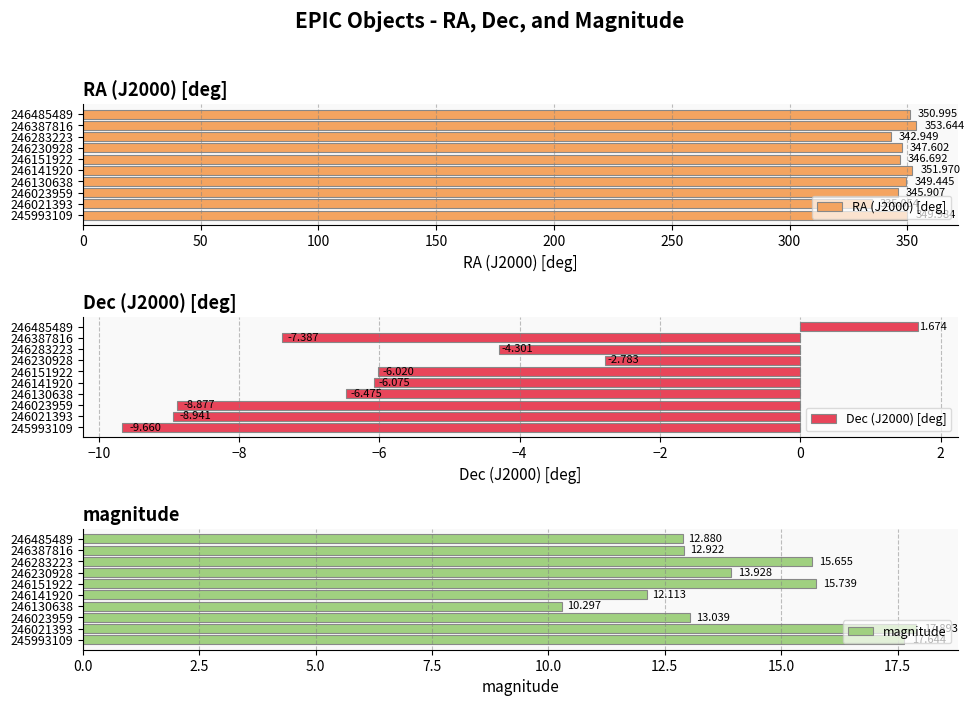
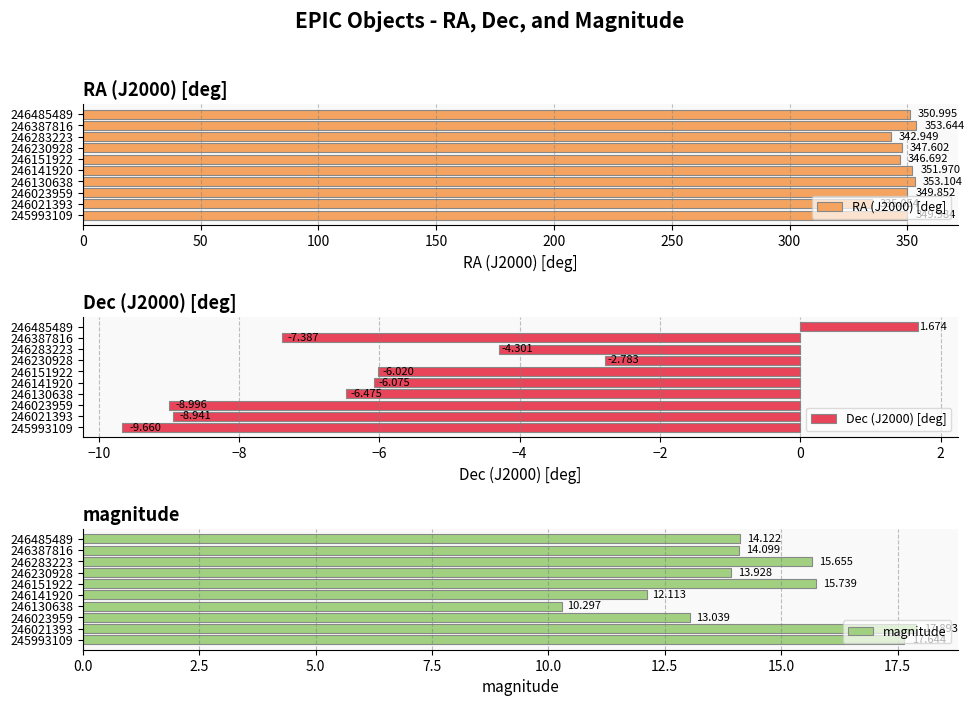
  {
    "RA (J2000) [deg]": {
      "246485489": 350.995,
      "246387816": 353.644,
      "246283223": 342.949,
      "246230928": 347.602,
      "246151922": 346.692,
      "246141920": 351.970,
-     "246130638": 349.445,
-     "246023959": 346
+     "246130638": 353.104,
+     "246023959": 350
    },
    "Dec (J2000) [deg]": {
      "246485489": 1.674,
      "246387816": -7.387,
      "246283223": -4.301,
      "246230928": -2.783,
      "246151922": -6.020,
      "246141920": -6.075,
      "246130638": -6.475,
-     "246023959": -8.877,
+     "246023959": -8.996,
      "246021393": -8.941,
      "245993109": -9.660
    },
    "magnitude": {
-     "246485489": 12.880,
-     "246387816": 12.922,
+     "246485489": 14.122,
+     "246387816": 14.099,
      "246283223": 15.655,
      "246230928": 13.928,
      "246151922": 15.739,
      "246141920": 12.113,
      "246130638": 10.297,
      "246023959": 13.039
    }
  }
